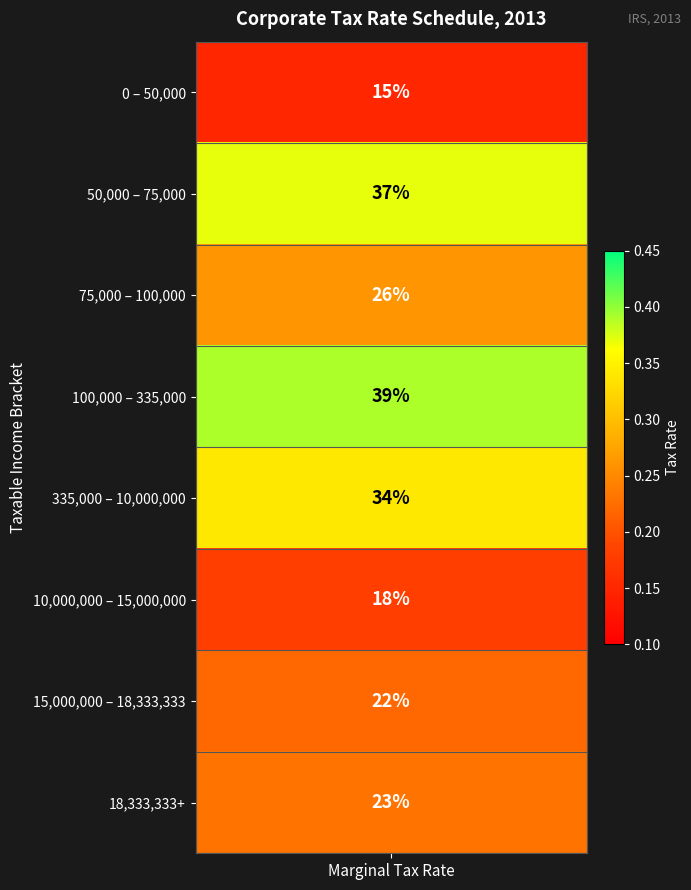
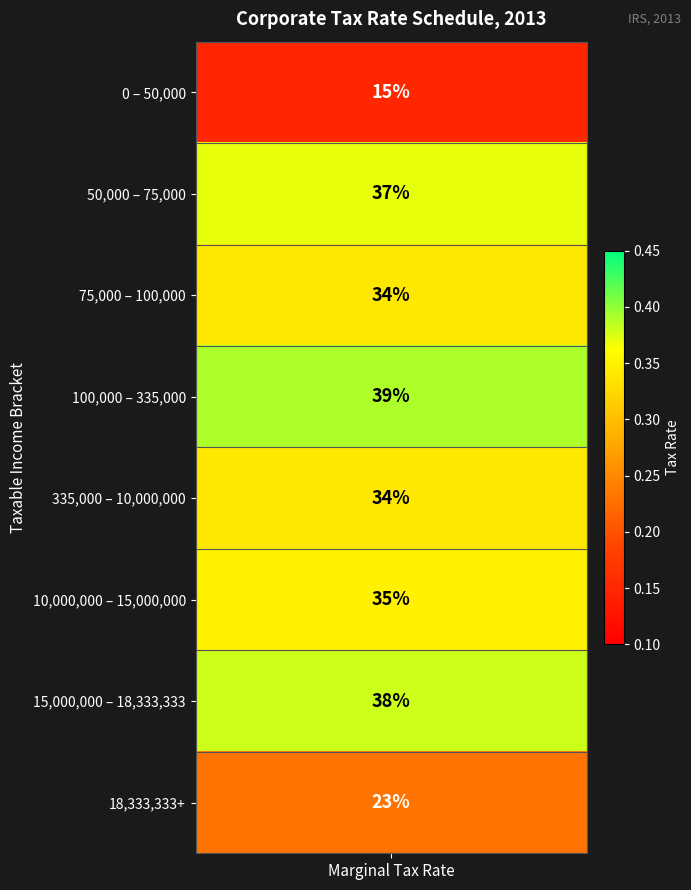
  {
    "0 – 50,000": {
      "Marginal Tax Rate": "15%"
    },
    "50,000 – 75,000": {
      "Marginal Tax Rate": "37%"
    },
    "75,000 – 100,000": {
-     "Marginal Tax Rate": "26%"
+     "Marginal Tax Rate": "34%"
    },
    "100,000 – 335,000": {
      "Marginal Tax Rate": "39%"
    },
    "335,000 – 10,000,000": {
      "Marginal Tax Rate": "34%"
    },
    "10,000,000 – 15,000,000": {
-     "Marginal Tax Rate": "18%"
+     "Marginal Tax Rate": "35%"
    },
    "15,000,000 – 18,333,333": {
-     "Marginal Tax Rate": "22%"
+     "Marginal Tax Rate": "38%"
    },
    "18,333,333+": {
      "Marginal Tax Rate": "23%"
    }
  }
